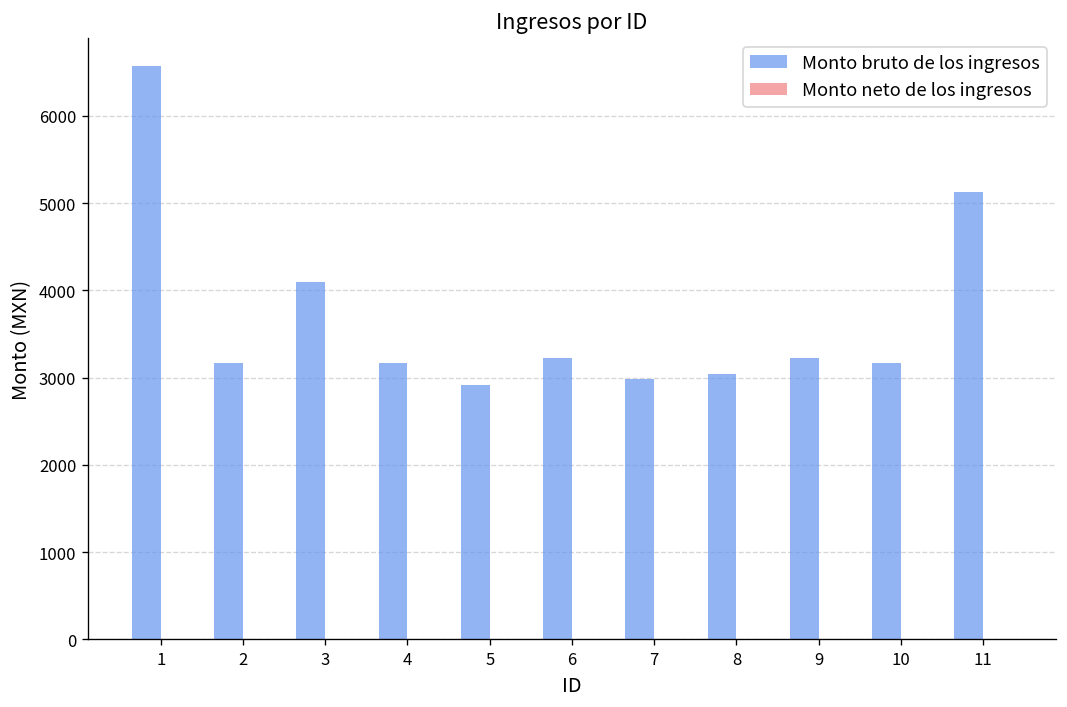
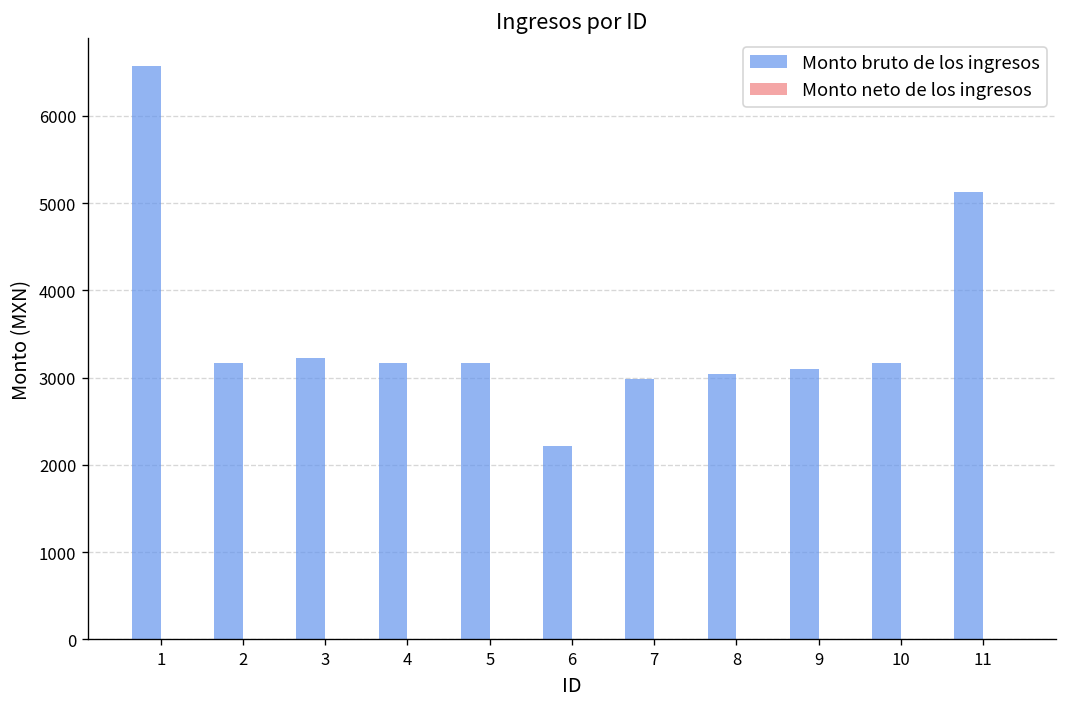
  {
    "Monto bruto de los ingresos": {
      "1": 6600,
      "2": 3200,
-     "3": 4100,
+     "3": 3200,
      "4": 3200,
-     "5": 2900,
-     "6": 3200,
+     "5": 3200,
+     "6": 2200,
      "7": 3000,
      "8": 3000,
-     "9": 3200,
+     "9": 3100,
      "10": 3200,
      "11": 5100
    },
    "Monto neto de los ingresos": {
      "1": 0,
      "2": 0,
      "3": 0,
      "4": 0,
      "5": 0,
      "6": 0,
      "7": 0,
      "8": 0,
      "9": 0,
      "10": 0,
      "11": 0
    }
  }
